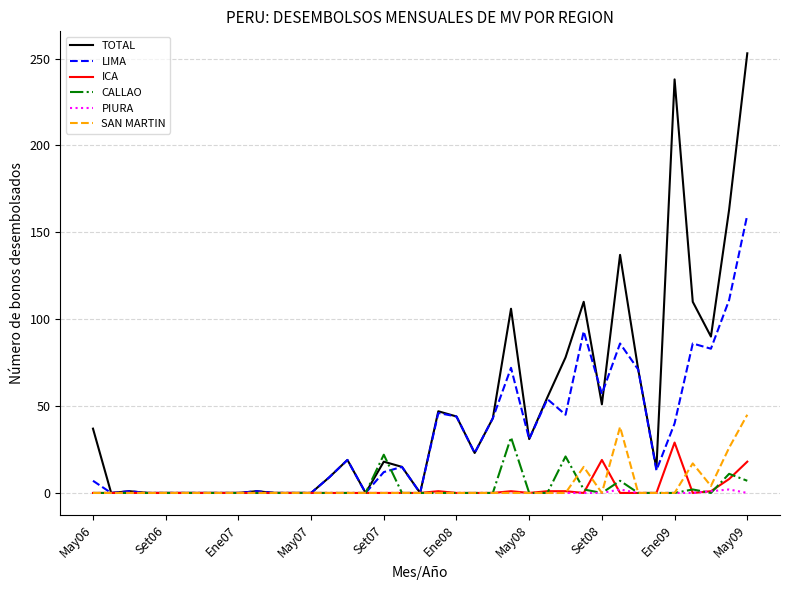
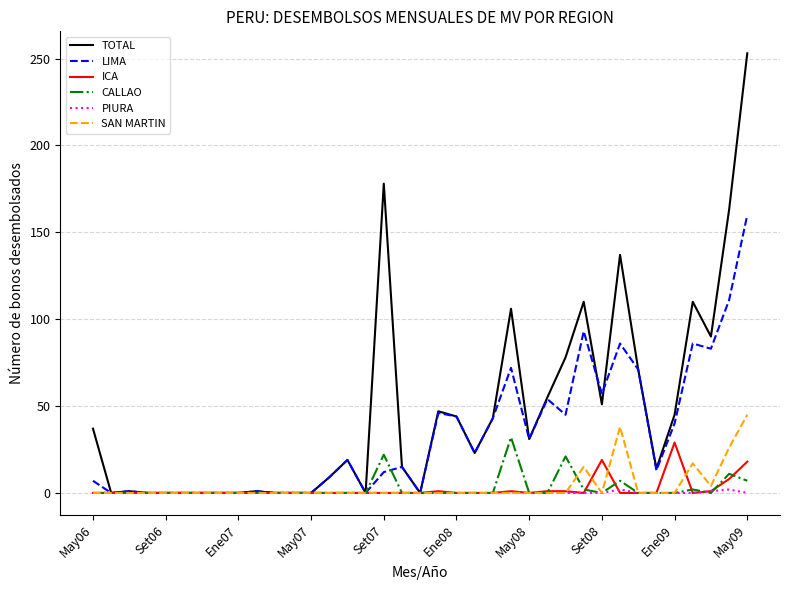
  {
    "TOTAL": {
      "May06": 37,
-     "Set07": 18,
+     "Set07": 178,
      "Set08": 51,
-     "Ene09": 238,
+     "Ene09": 45,
      "May09": 253
    },
    "LIMA": {
      "May06": 7,
      "Set07": 12,
      "Set08": 57,
      "Ene09": 40,
      "May09": 160
    },
    "ICA": {
      "Set08": 19,
      "Ene09": 29,
      "May09": 18
    },
    "CALLAO": {
      "Set07": 22,
      "May09": 7
    },
    "PIURA": {
      "May09": 0
    },
    "SAN MARTIN": {
      "May09": 45
    }
  }
